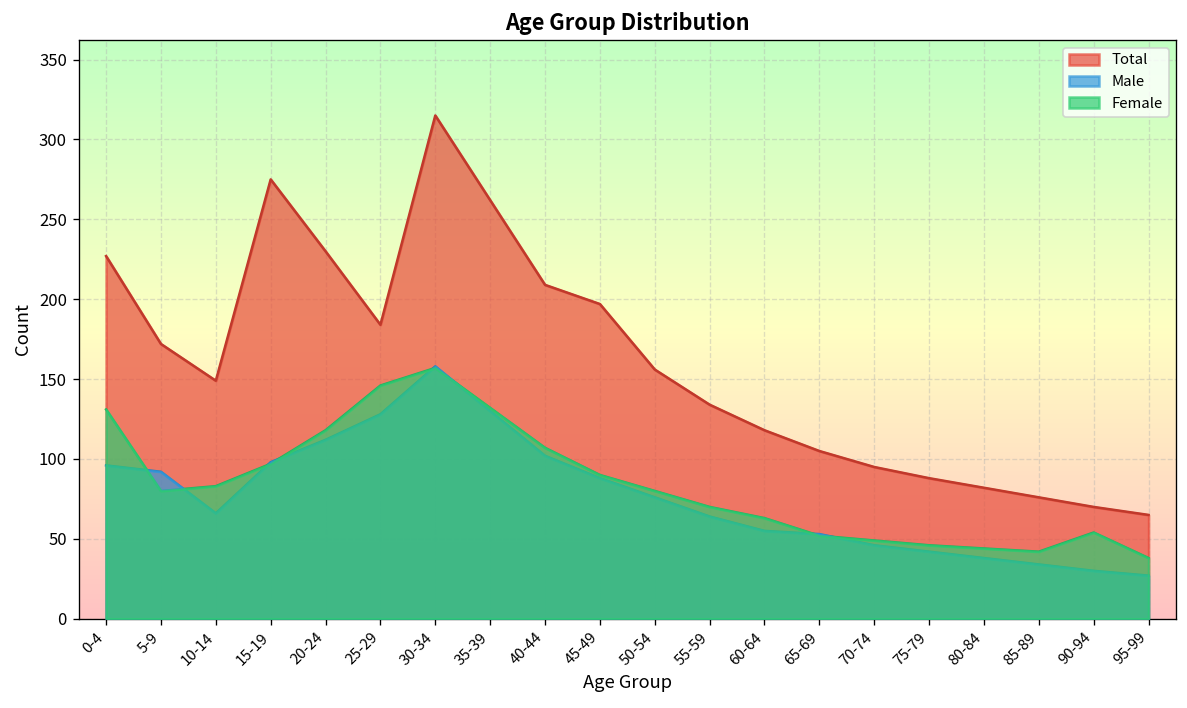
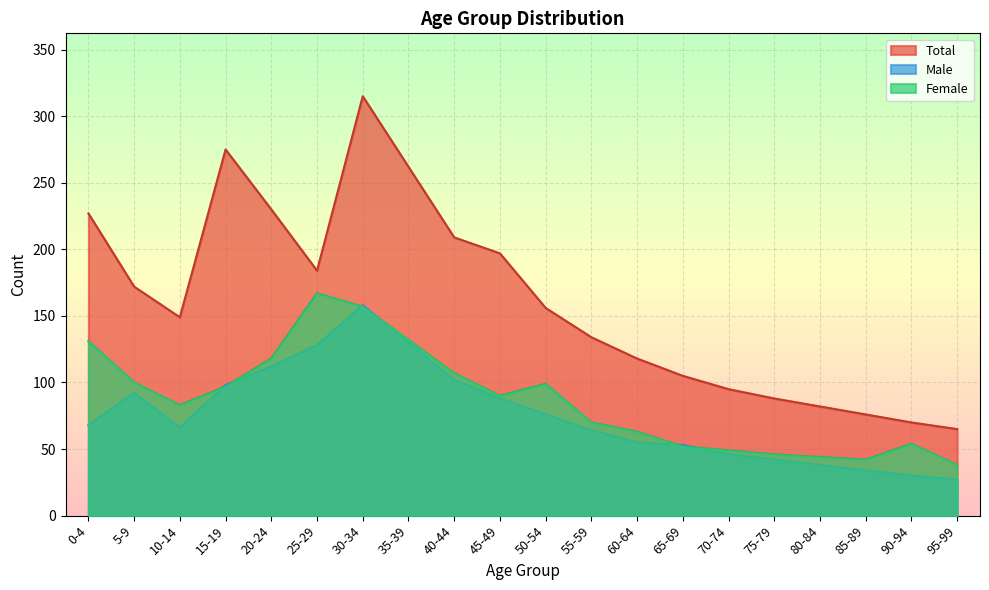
  {
    "Total": {
      "0-4": 227,
      "5-9": 172,
      "10-14": 149,
      "15-19": 275,
      "20-24": 230,
      "25-29": 184,
      "30-34": 315,
      "35-39": 262,
      "40-44": 209,
      "45-49": 197,
      "50-54": 156,
      "55-59": 134,
      "60-64": 118,
      "65-69": 105,
      "70-74": 95,
      "75-79": 88,
      "80-84": 82,
      "85-89": 76,
      "90-94": 70,
      "95-99": 65
    },
    "Male": {
-     "0-4": 96,
+     "0-4": 68,
      "5-9": 92,
      "10-14": 66,
      "20-24": 112,
      "25-29": 128,
      "35-39": 130,
      "40-44": 102,
      "45-49": 88,
      "50-54": 76,
      "55-59": 64,
      "60-64": 55,
      "70-74": 46,
      "75-79": 42,
      "80-84": 38,
      "85-89": 34,
      "90-94": 30,
      "95-99": 27
    },
    "Female": {
      "0-4": 131,
-     "5-9": 80,
+     "5-9": 100,
      "10-14": 83,
      "20-24": 118,
-     "25-29": 146,
+     "25-29": 167,
      "35-39": 132,
      "40-44": 107,
      "45-49": 90,
-     "50-54": 80,
+     "50-54": 99,
      "55-59": 70,
      "60-64": 63,
      "70-74": 49,
      "75-79": 46,
      "80-84": 44,
      "85-89": 42,
      "90-94": 54,
      "95-99": 38
    }
  }
